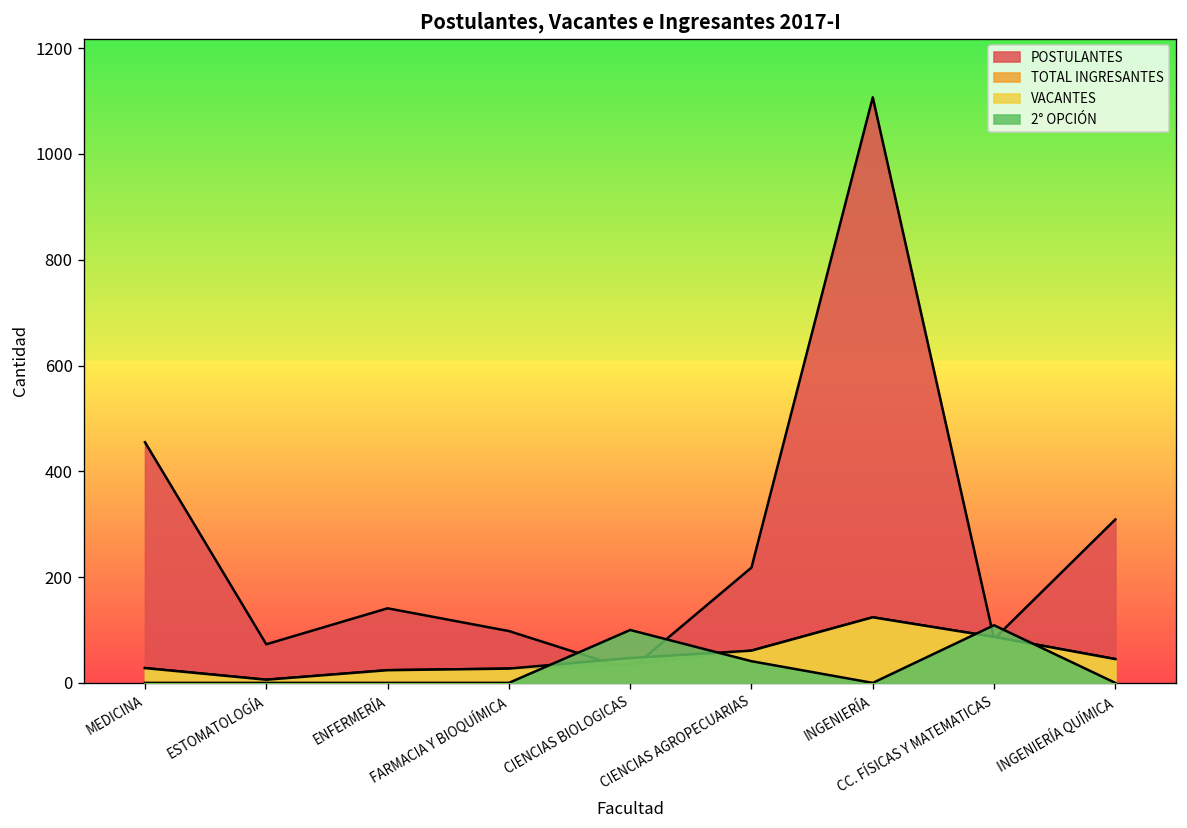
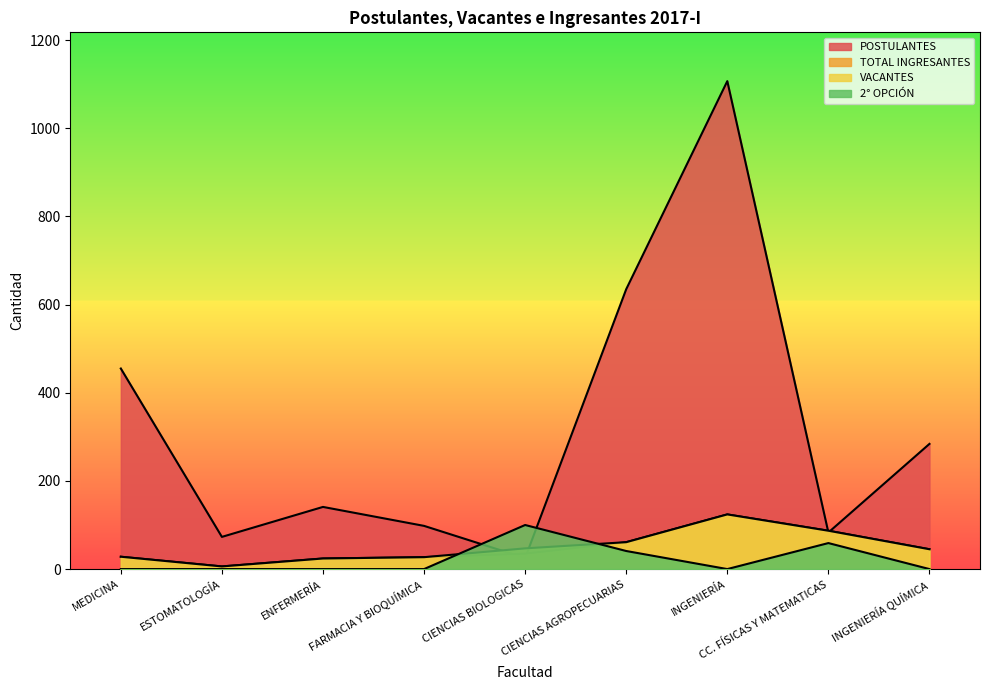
  {
    "POSTULANTES": {
      "MEDICINA": 460,
      "ESTOMATOLOGÍA": 70,
      "ENFERMERÍA": 140,
      "FARMACIA Y BIOQUÍMICA": 100,
      "CIENCIAS BIOLOGICAS": 30,
-     "CIENCIAS AGROPECUARIAS": 220,
+     "CIENCIAS AGROPECUARIAS": 640,
      "INGENIERÍA": 1110,
-     "INGENIERÍA QUÍMICA": 310
+     "INGENIERÍA QUÍMICA": 280
    },
    "2° OPCIÓN": {
      "MEDICINA": 0,
      "ESTOMATOLOGÍA": 0,
      "ENFERMERÍA": 0,
      "FARMACIA Y BIOQUÍMICA": 0,
      "CIENCIAS BIOLOGICAS": 100,
      "CIENCIAS AGROPECUARIAS": 40,
      "INGENIERÍA": 0,
-     "CC. FÍSICAS Y MATEMATICAS": 110,
+     "CC. FÍSICAS Y MATEMATICAS": 60,
      "INGENIERÍA QUÍMICA": 0
    }
  }
